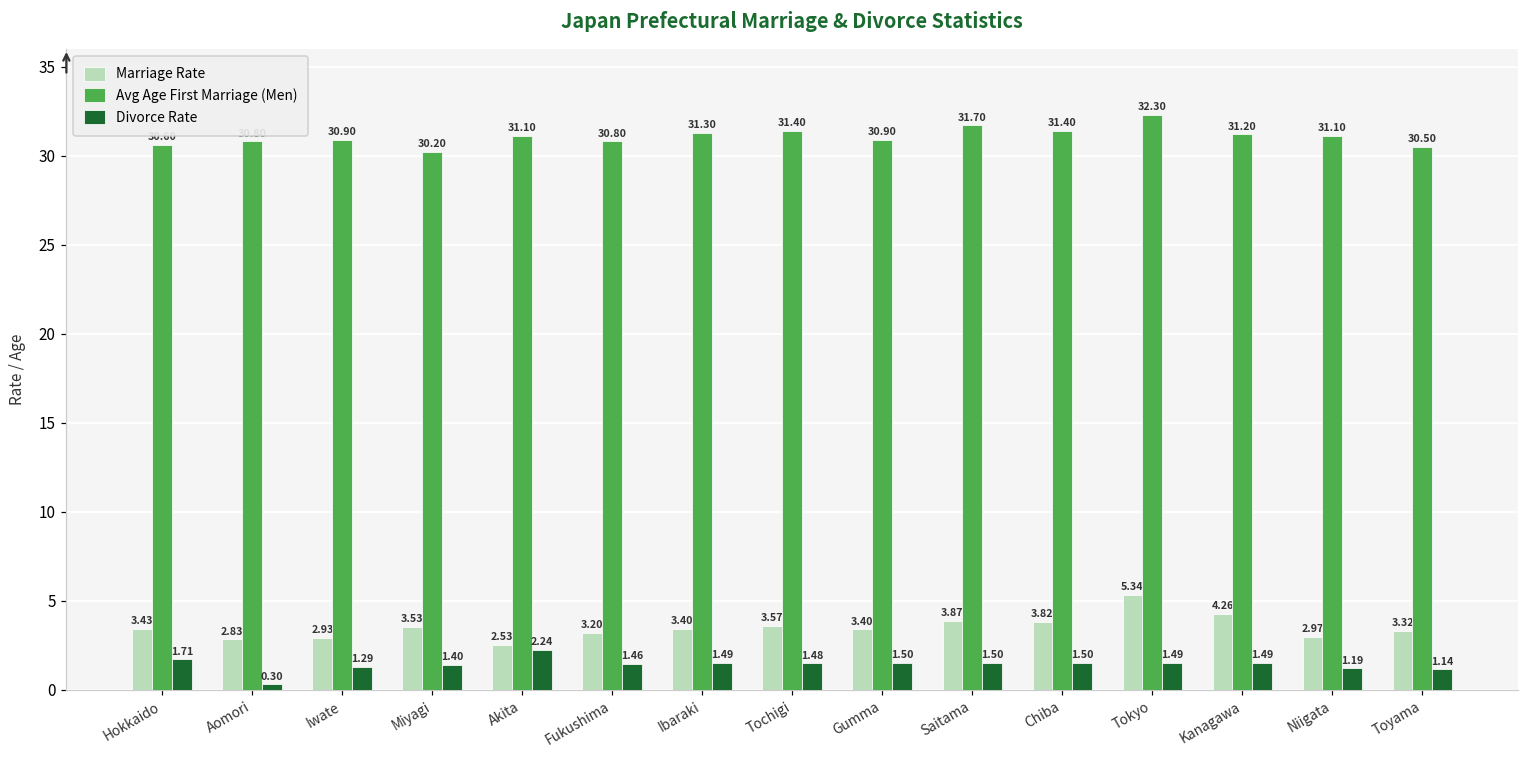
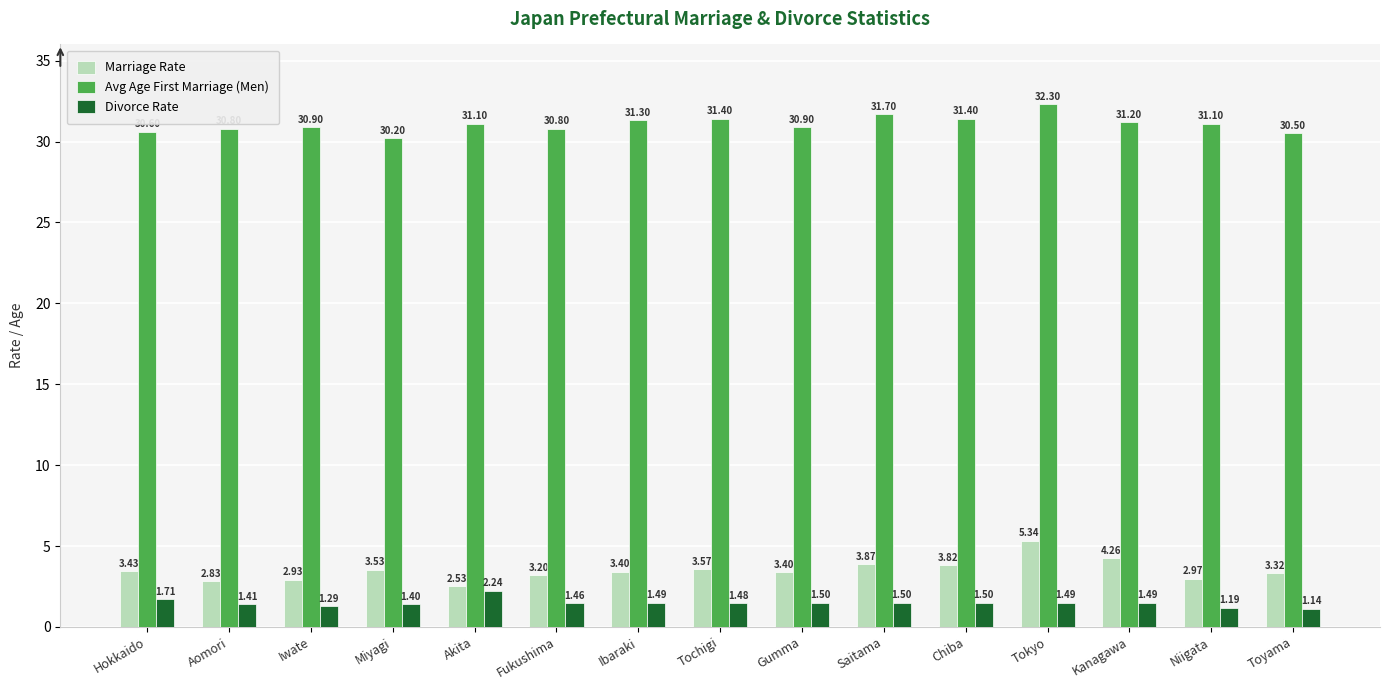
  {
    "Marriage Rate": {
      "Hokkaido": 3.43,
      "Aomori": 2.83,
      "Iwate": 2.93,
      "Miyagi": 3.53,
      "Akita": 2.53,
      "Fukushima": 3.20,
      "Ibaraki": 3.40,
      "Tochigi": 3.57,
      "Gumma": 3.40,
      "Saitama": 3.87,
      "Chiba": 3.82,
      "Tokyo": 5.34,
      "Kanagawa": 4.26,
      "Niigata": 2.97,
      "Toyama": 3.32
    },
    "Avg Age First Marriage (Men)": {
      "Iwate": 30.90,
      "Miyagi": 30.20,
      "Akita": 31.10,
      "Fukushima": 30.80,
      "Ibaraki": 31.30,
      "Tochigi": 31.40,
      "Gumma": 30.90,
      "Saitama": 31.70,
      "Chiba": 31.40,
      "Tokyo": 32.30,
      "Kanagawa": 31.20,
      "Niigata": 31.10,
      "Toyama": 30.50
    },
    "Divorce Rate": {
      "Hokkaido": 1.71,
-     "Aomori": 0.30,
+     "Aomori": 1.41,
      "Iwate": 1.29,
      "Miyagi": 1.40,
      "Akita": 2.24,
      "Fukushima": 1.46,
      "Ibaraki": 1.49,
      "Tochigi": 1.48,
      "Gumma": 1.50,
      "Saitama": 1.50,
      "Chiba": 1.50,
      "Tokyo": 1.49,
      "Kanagawa": 1.49,
      "Niigata": 1.19,
      "Toyama": 1.14
    }
  }
